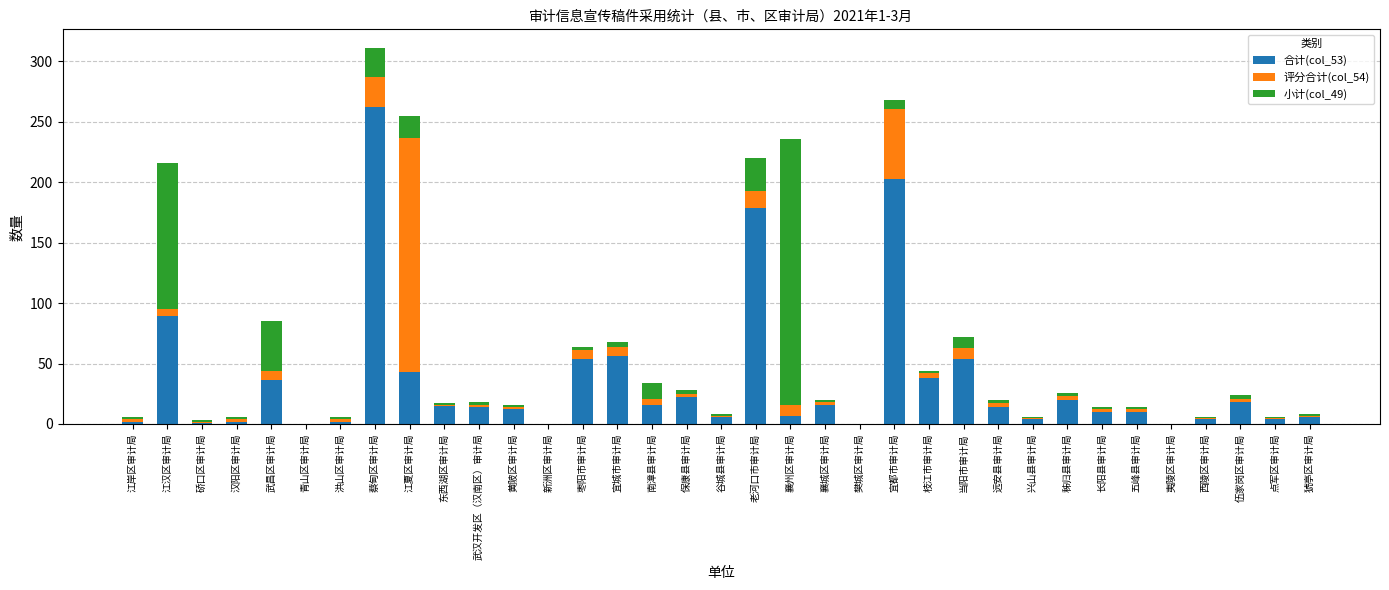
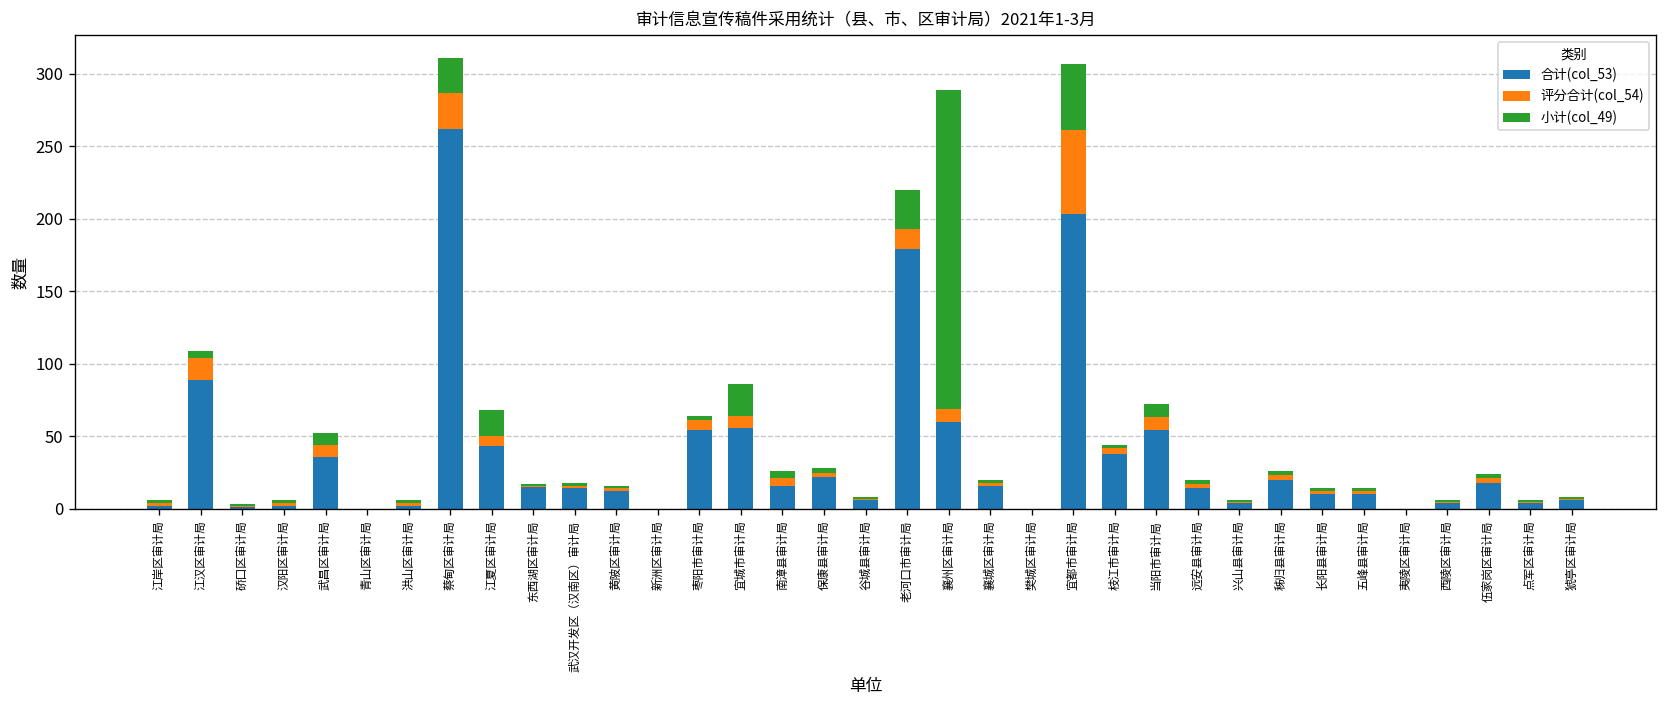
  {
    "合计(col_53)": {
      "江汉区审计局": 89,
      "武昌区审计局": 36,
      "青山区审计局": 0,
      "蔡甸区审计局": 262,
      "江夏区审计局": 43,
      "东西湖区审计局": 15,
      "武汉开发区（汉南区）审计局": 14,
      "黄陂区审计局": 12,
      "新洲区审计局": 0,
      "枣阳市审计局": 54,
      "宜城市审计局": 56,
      "南漳县审计局": 16,
      "保康县审计局": 22,
      "谷城县审计局": 6,
      "老河口市审计局": 179,
-     "襄州区审计局": 7,
+     "襄州区审计局": 60,
      "襄城区审计局": 16,
      "樊城区审计局": 0,
      "宜都市审计局": 203,
      "枝江市审计局": 38,
      "当阳市审计局": 54,
      "远安县审计局": 14,
      "兴山县审计局": 4,
      "秭归县审计局": 20,
      "长阳县审计局": 10,
      "五峰县审计局": 10,
      "夷陵区审计局": 0,
      "西陵区审计局": 4,
      "伍家岗区审计局": 18,
      "点军区审计局": 4,
      "猇亭区审计局": 6
    },
    "评分合计(col_54)": {
-     "江汉区审计局": 6,
+     "江汉区审计局": 15,
      "武昌区审计局": 8,
      "青山区审计局": 0,
      "蔡甸区审计局": 25,
-     "江夏区审计局": 194,
+     "江夏区审计局": 7,
      "新洲区审计局": 0,
      "枣阳市审计局": 7,
      "宜城市审计局": 8,
      "南漳县审计局": 5,
      "保康县审计局": 3,
      "老河口市审计局": 14,
      "襄州区审计局": 9,
      "樊城区审计局": 0,
      "宜都市审计局": 58,
      "枝江市审计局": 4,
      "当阳市审计局": 9,
      "远安县审计局": 3,
      "秭归县审计局": 3,
      "夷陵区审计局": 0,
      "伍家岗区审计局": 3
    },
    "小计(col_49)": {
-     "江汉区审计局": 121,
-     "武昌区审计局": 41,
+     "江汉区审计局": 5,
+     "武昌区审计局": 8,
      "青山区审计局": 0,
      "蔡甸区审计局": 24,
      "江夏区审计局": 18,
      "新洲区审计局": 0,
      "枣阳市审计局": 3,
-     "宜城市审计局": 4,
-     "南漳县审计局": 13,
+     "宜城市审计局": 22,
+     "南漳县审计局": 5,
      "保康县审计局": 3,
      "老河口市审计局": 27,
      "襄州区审计局": 220,
      "樊城区审计局": 0,
-     "宜都市审计局": 7,
+     "宜都市审计局": 46,
      "当阳市审计局": 9,
      "远安县审计局": 3,
      "秭归县审计局": 3,
      "夷陵区审计局": 0,
      "伍家岗区审计局": 3
    }
  }
